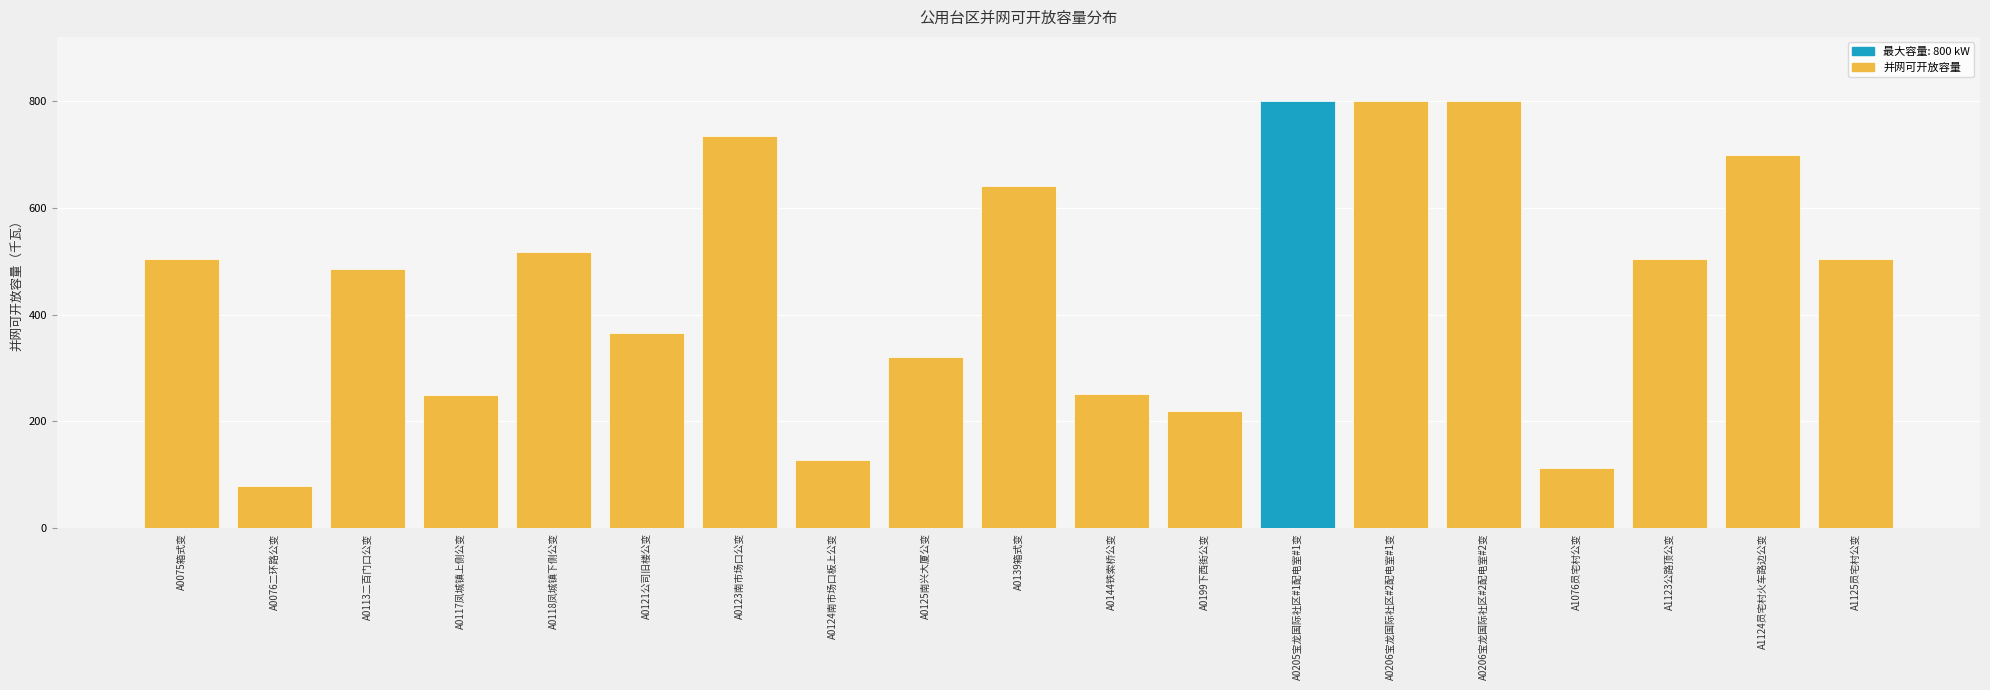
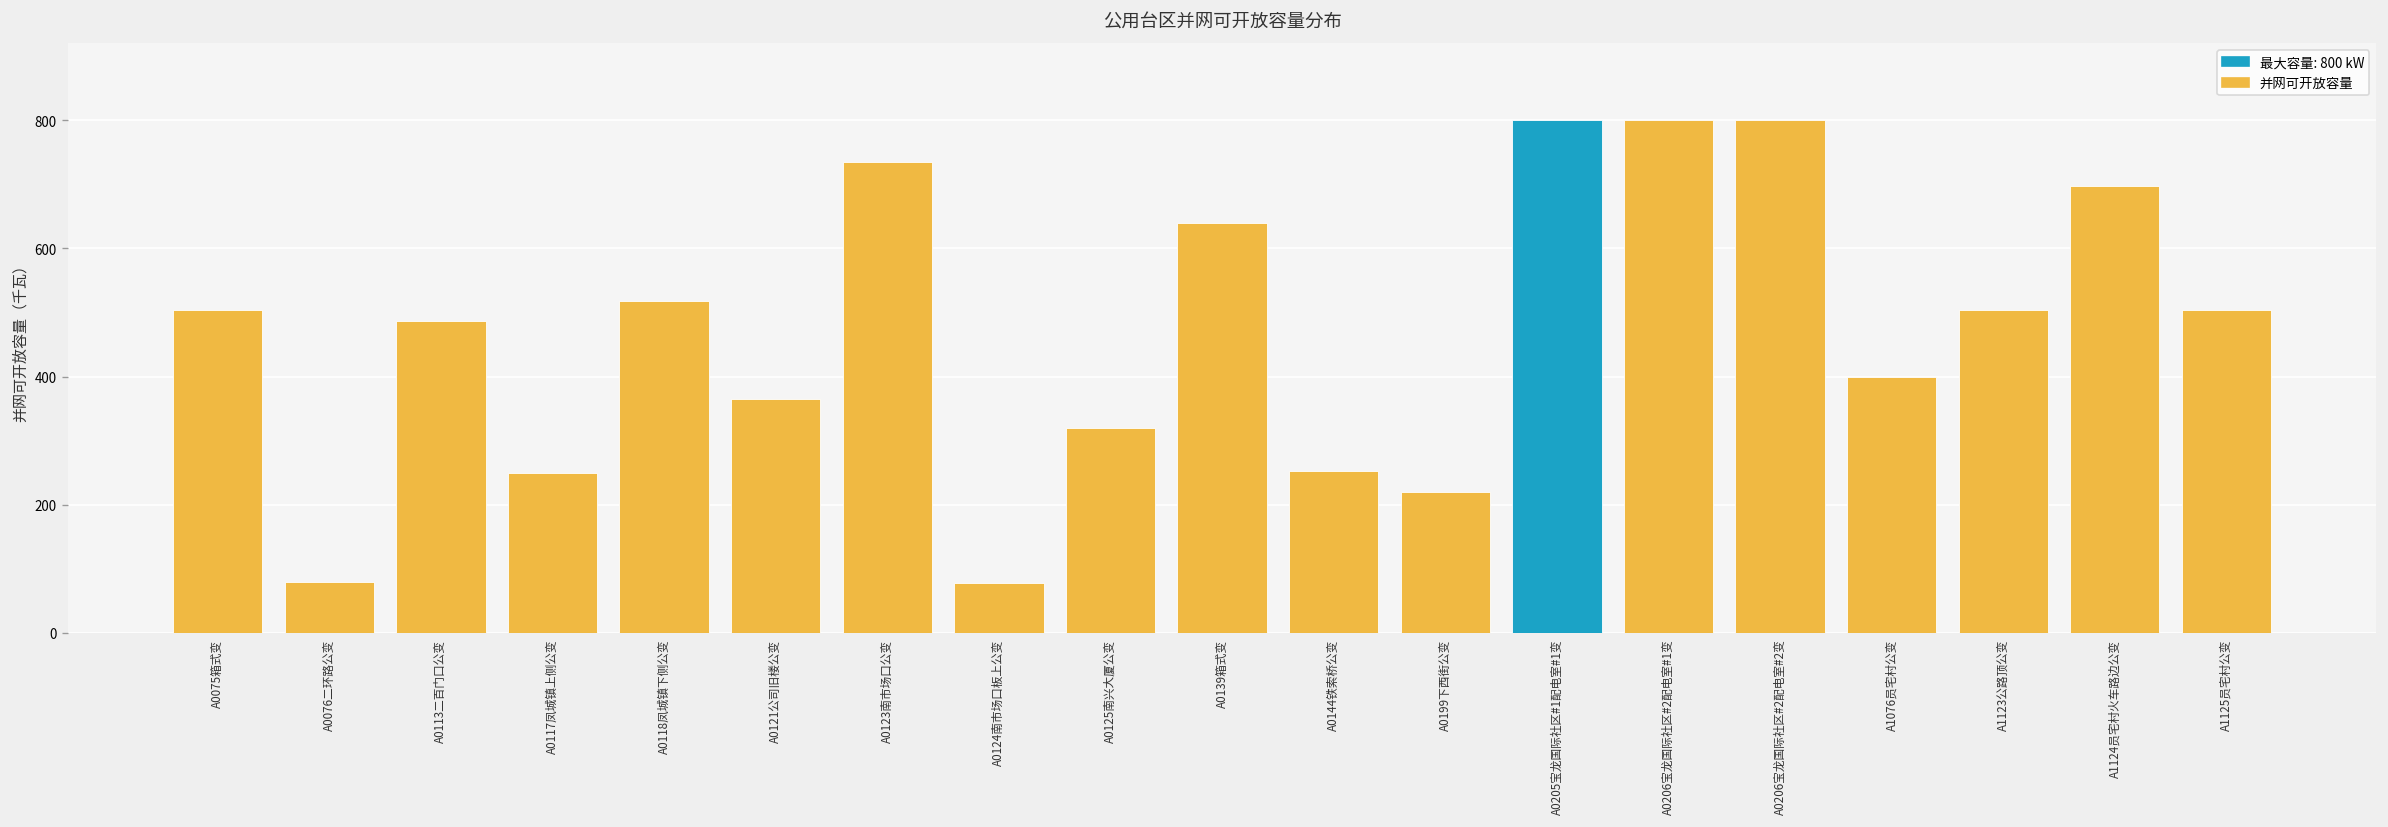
  {
    "A0075箱式变": 500,
    "A0076二环路公变": 80,
    "A0113二百门口公变": 490,
    "A0117凤城镇上侧公变": 250,
    "A0118凤城镇下侧公变": 520,
    "A0121公司旧楼公变": 370,
    "A0123南市场口公变": 740,
-   "A0124南市场口板上公变": 130,
+   "A0124南市场口板上公变": 80,
    "A0125南兴大厦公变": 320,
    "A0139箱式变": 640,
    "A0144铁索桥公变": 250,
    "A0199下西街公变": 220,
    "A0205宝龙国际社区#1配电室#1变": 800,
    "A0206宝龙国际社区#2配电室#1变": 800,
    "A0206宝龙国际社区#2配电室#2变": 800,
-   "A1076员宅村公变": 110,
+   "A1076员宅村公变": 400,
    "A1123公路顶公变": 500,
    "A1124员宅村火车路边公变": 700,
    "A1125员宅村公变": 500
  }
